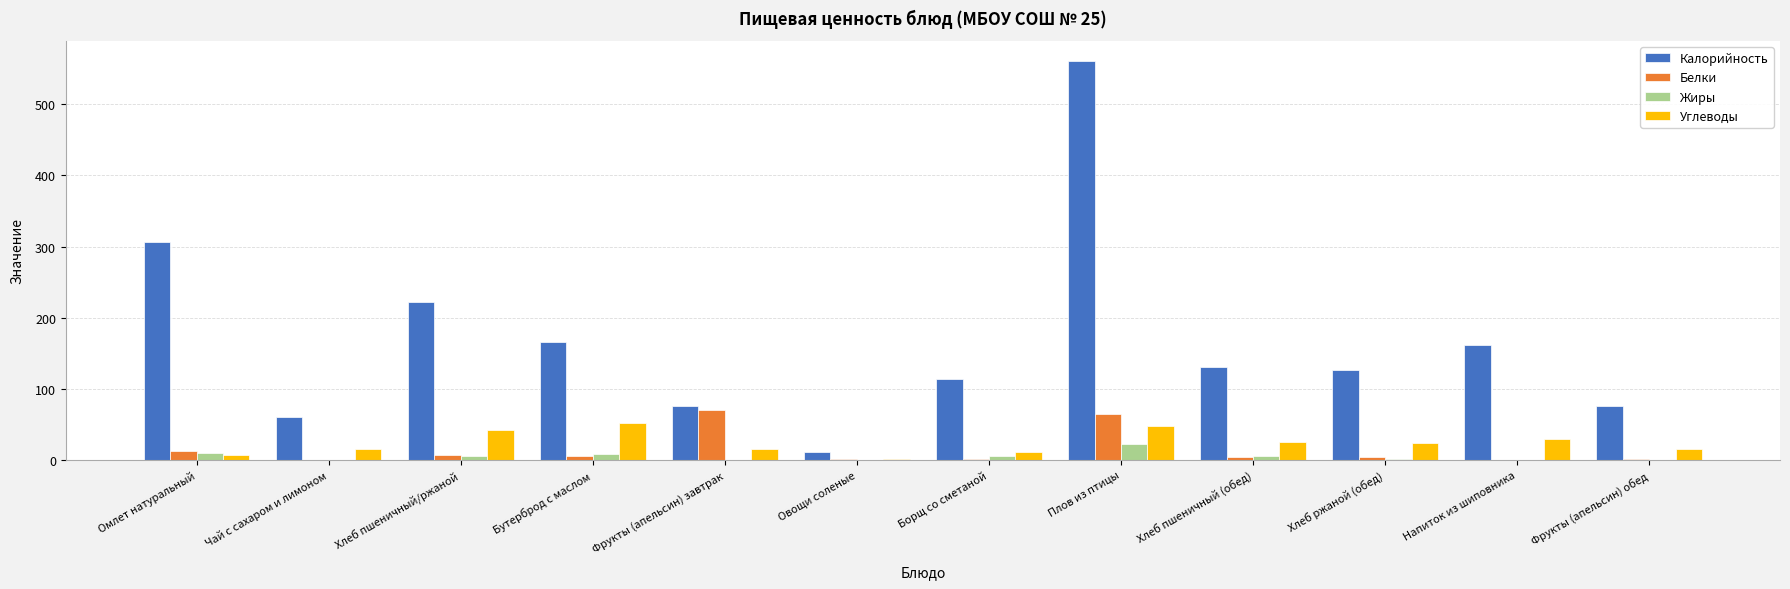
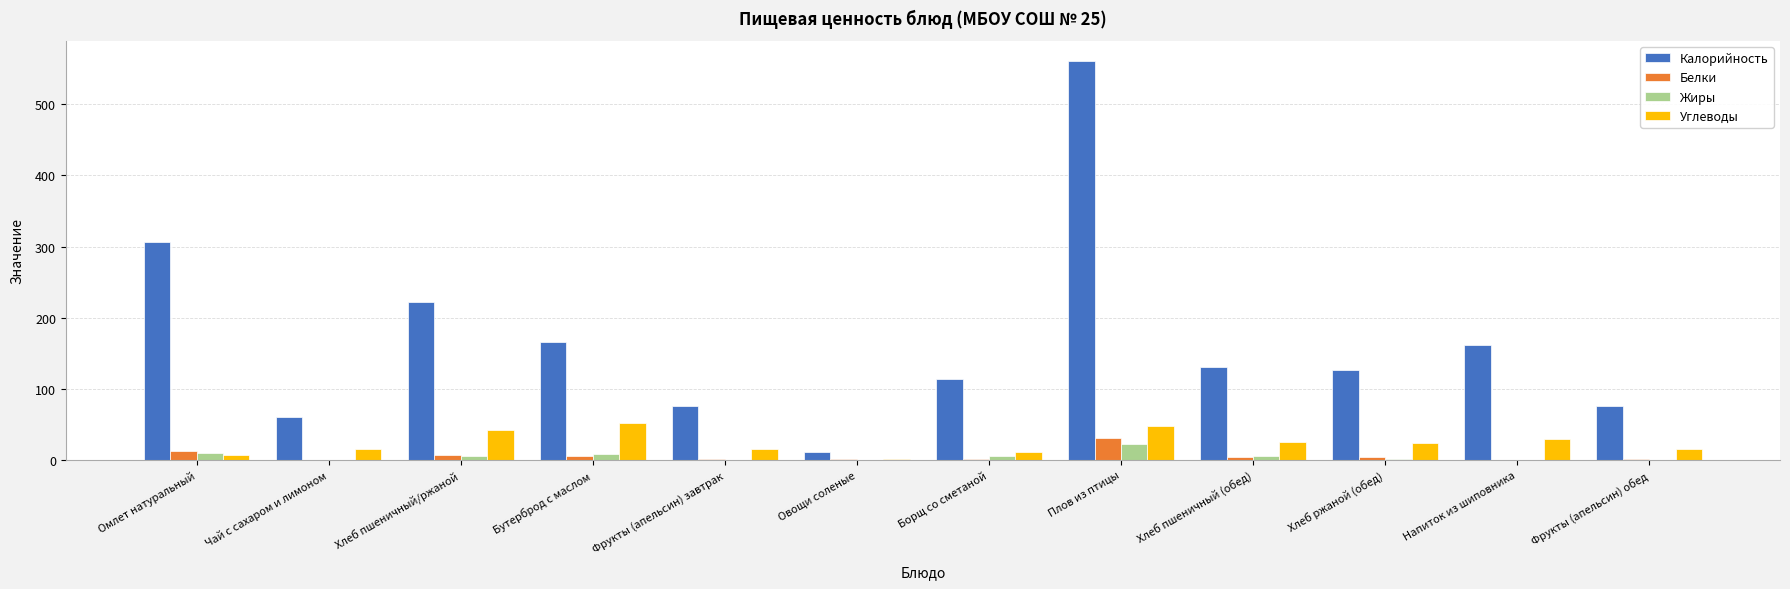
  {
    "Калорийность": {
      "Омлет натуральный": 310,
      "Чай с сахаром и лимоном": 60,
      "Хлеб пшеничный/ржаной": 220,
      "Бутерброд с маслом": 170,
      "Фрукты (апельсин) завтрак": 80,
      "Овощи соленые": 10,
      "Борщ со сметаной": 110,
      "Плов из птицы": 560,
      "Хлеб пшеничный (обед)": 130,
      "Хлеб ржаной (обед)": 130,
      "Напиток из шиповника": 160,
      "Фрукты (апельсин) обед": 80
    },
    "Белки": {
      "Омлет натуральный": 10,
      "Хлеб пшеничный/ржаной": 10,
      "Бутерброд с маслом": 10,
-     "Фрукты (апельсин) завтрак": 70,
-     "Плов из птицы": 60,
+     "Фрукты (апельсин) завтрак": 0,
+     "Плов из птицы": 30,
      "Хлеб пшеничный (обед)": 0,
      "Хлеб ржаной (обед)": 0
    },
    "Жиры": {
      "Омлет натуральный": 10,
      "Чай с сахаром и лимоном": 0,
      "Хлеб пшеничный/ржаной": 10,
      "Бутерброд с маслом": 10,
      "Борщ со сметаной": 10,
      "Плов из птицы": 20,
      "Хлеб пшеничный (обед)": 10
    },
    "Углеводы": {
      "Омлет натуральный": 10,
      "Чай с сахаром и лимоном": 20,
      "Хлеб пшеничный/ржаной": 40,
      "Бутерброд с маслом": 50,
      "Фрукты (апельсин) завтрак": 20,
      "Борщ со сметаной": 10,
      "Плов из птицы": 50,
      "Хлеб пшеничный (обед)": 20,
      "Хлеб ржаной (обед)": 20,
      "Напиток из шиповника": 30,
      "Фрукты (апельсин) обед": 20
    }
  }
